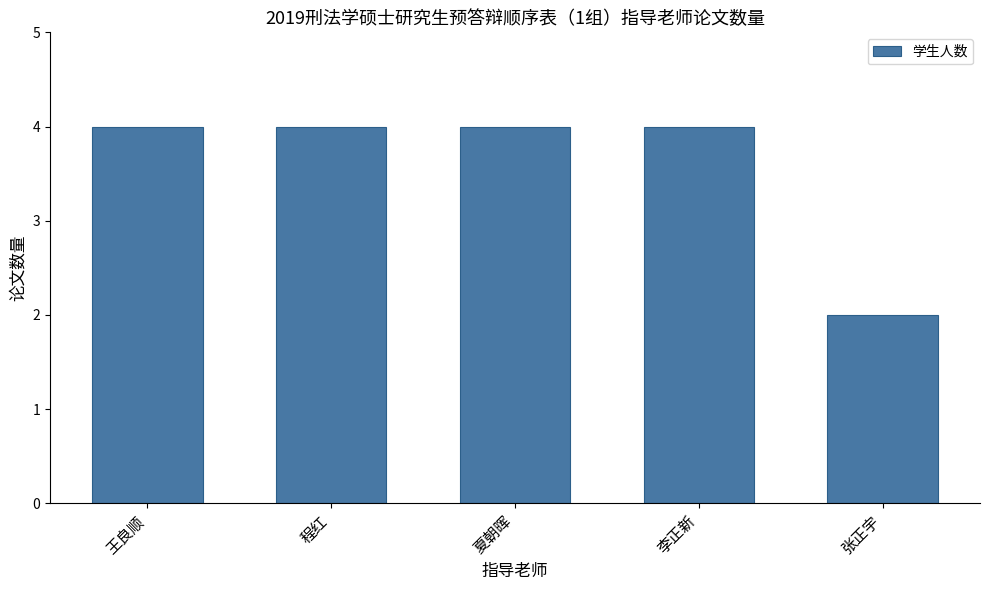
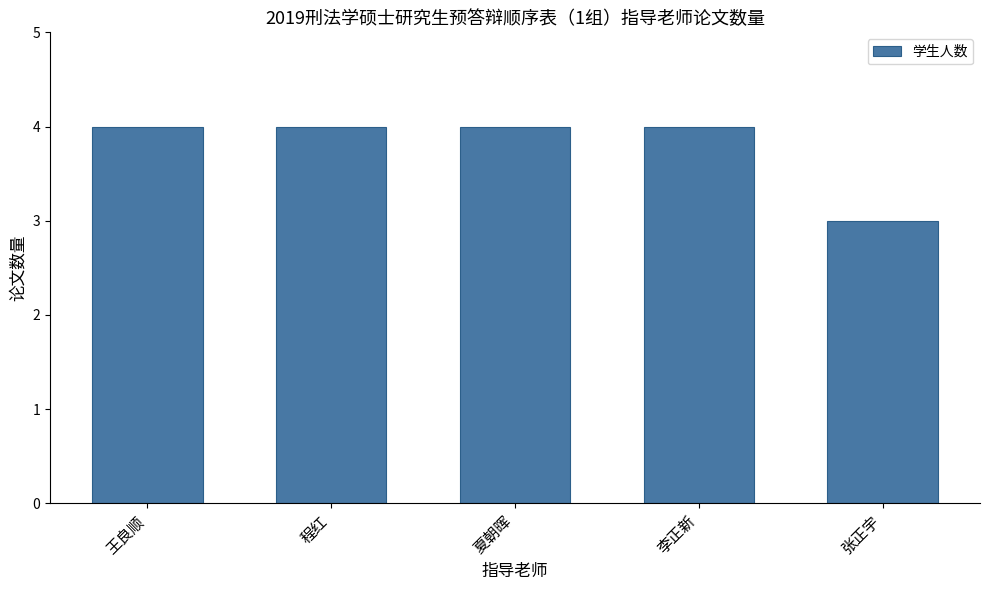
  {
    "王良顺": 4,
    "程红": 4,
    "夏朝晖": 4,
    "李正新": 4,
-   "张正宇": 2
+   "张正宇": 3
  }
